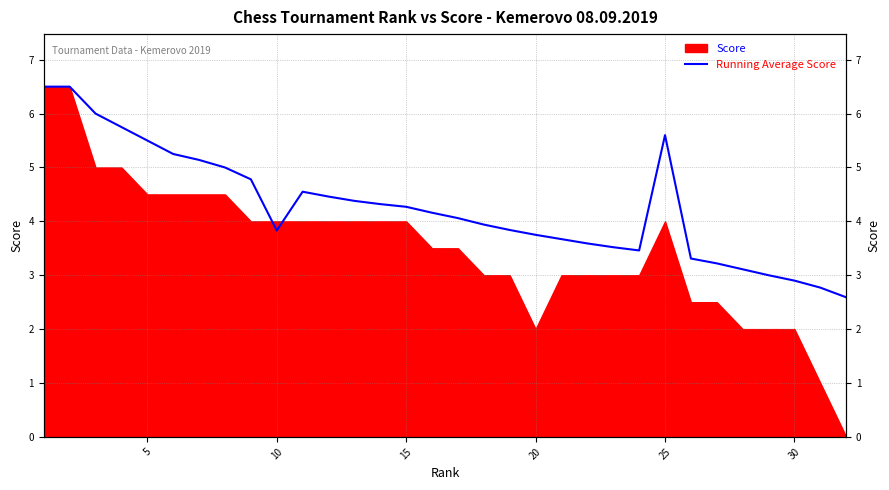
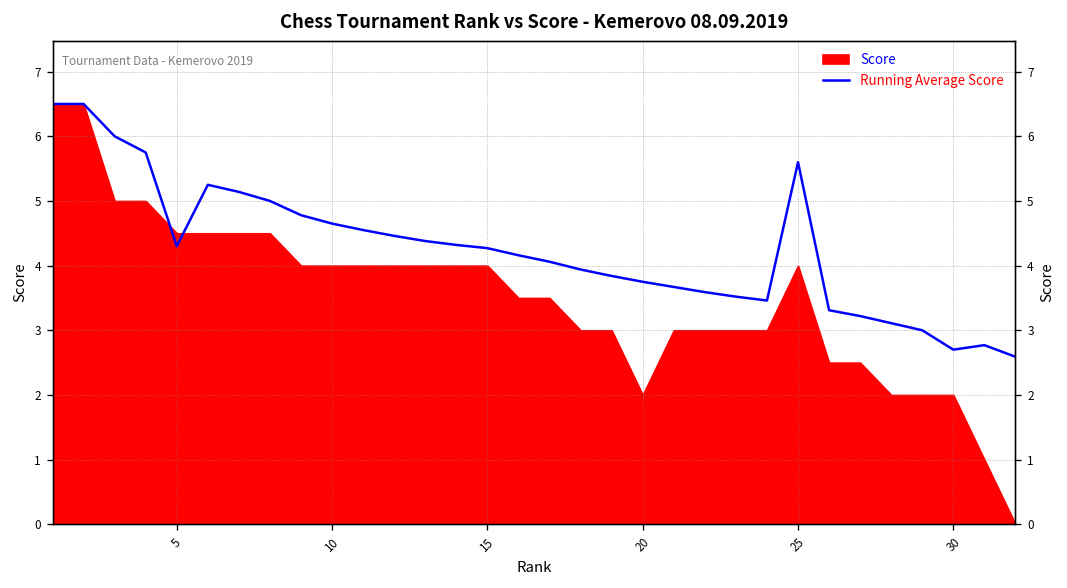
  {
    "Running Average Score": {
-     "5": 5.5,
-     "10": 3.8,
+     "5": 4.3,
+     "10": 4.7,
      "15": 4.3,
      "20": 3.8,
      "25": 5.6,
-     "30": 2.9
+     "30": 2.7
    },
    "Score": {
      "5": 4.5,
      "10": 4.0,
      "15": 4.0,
      "20": 2.0,
      "25": 4.0,
      "30": 2.0
    }
  }
